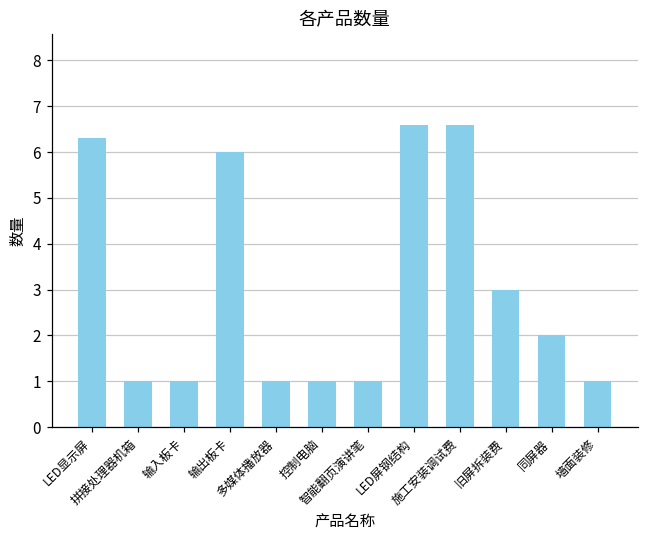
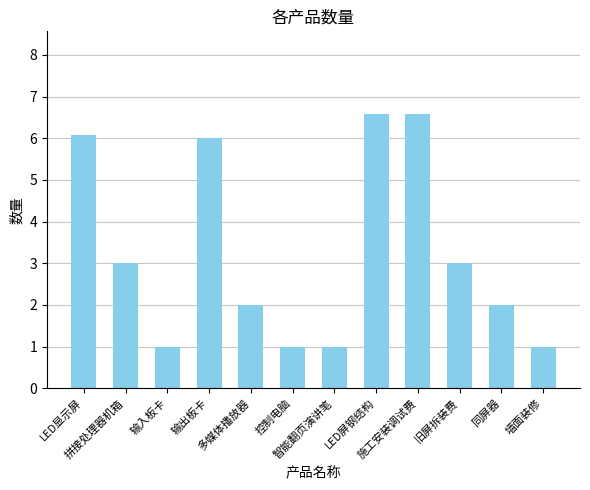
  {
-   "LED显示屏": 6.3,
-   "拼接处理器机箱": 1,
+   "LED显示屏": 6.1,
+   "拼接处理器机箱": 3,
    "输入板卡": 1.0,
    "输出板卡": 6.0,
-   "多媒体播放器": 1,
+   "多媒体播放器": 2,
    "控制电脑": 1.0,
    "智能翻页演讲笔": 1.0,
    "LED屏钢结构": 6.6,
    "施工安装调试费": 6.6,
    "旧屏拆装费": 3.0,
    "同屏器": 2.0,
    "墙面装修": 1.0
  }
